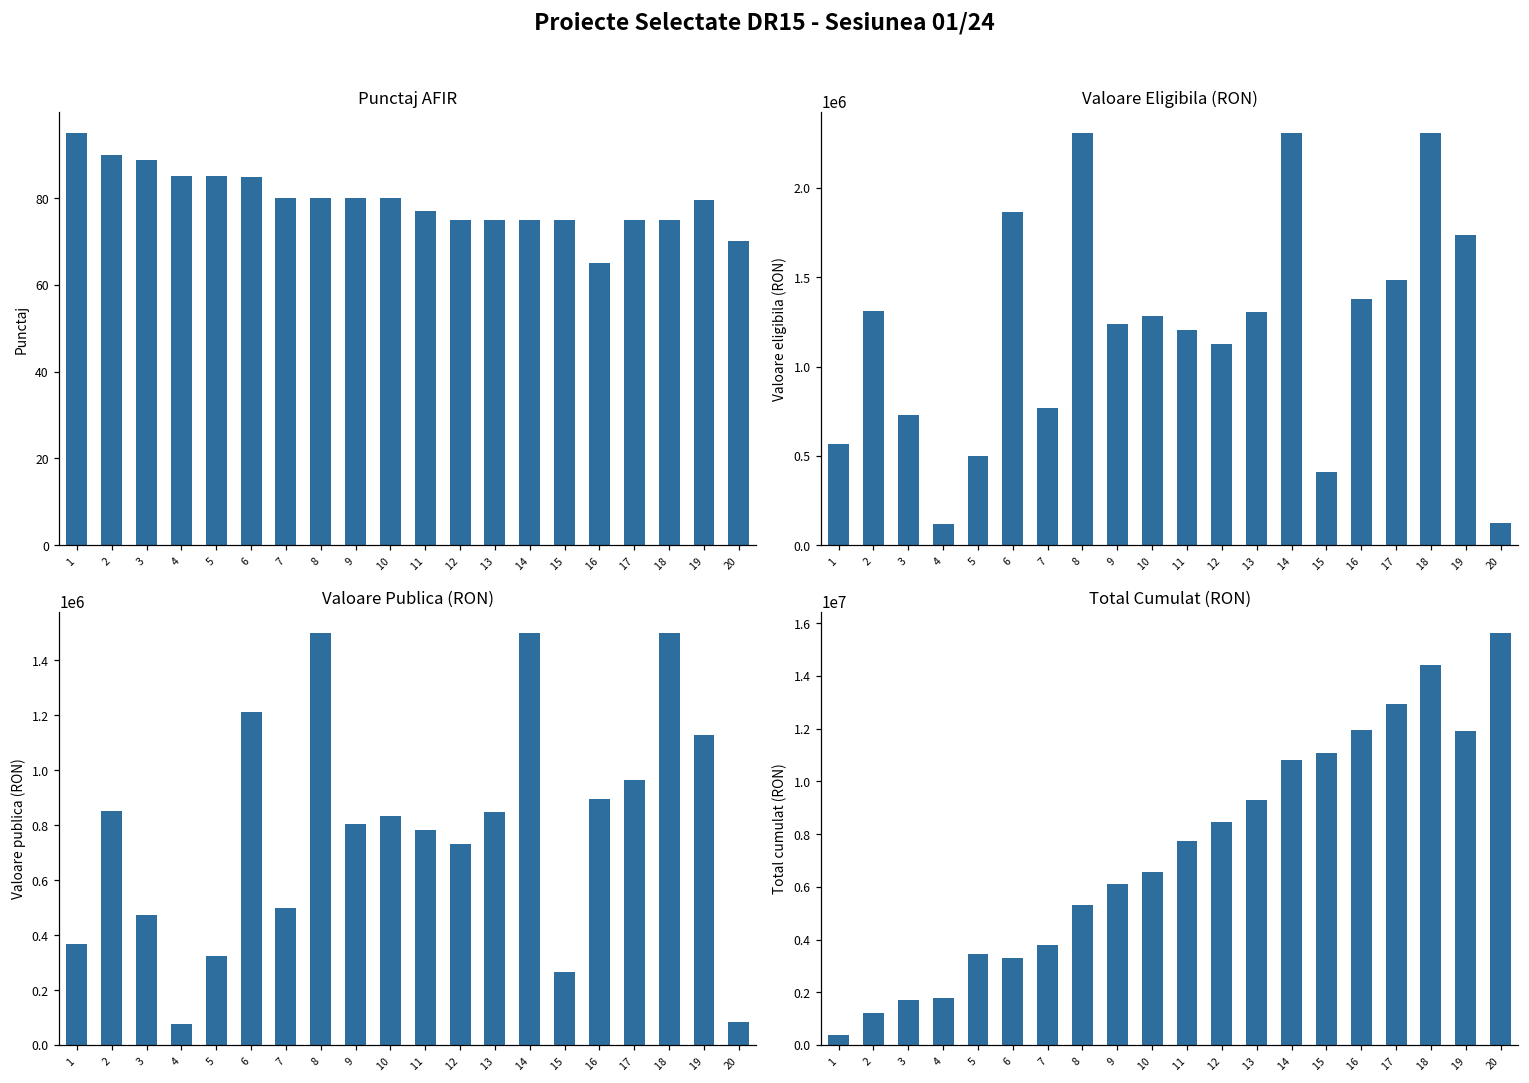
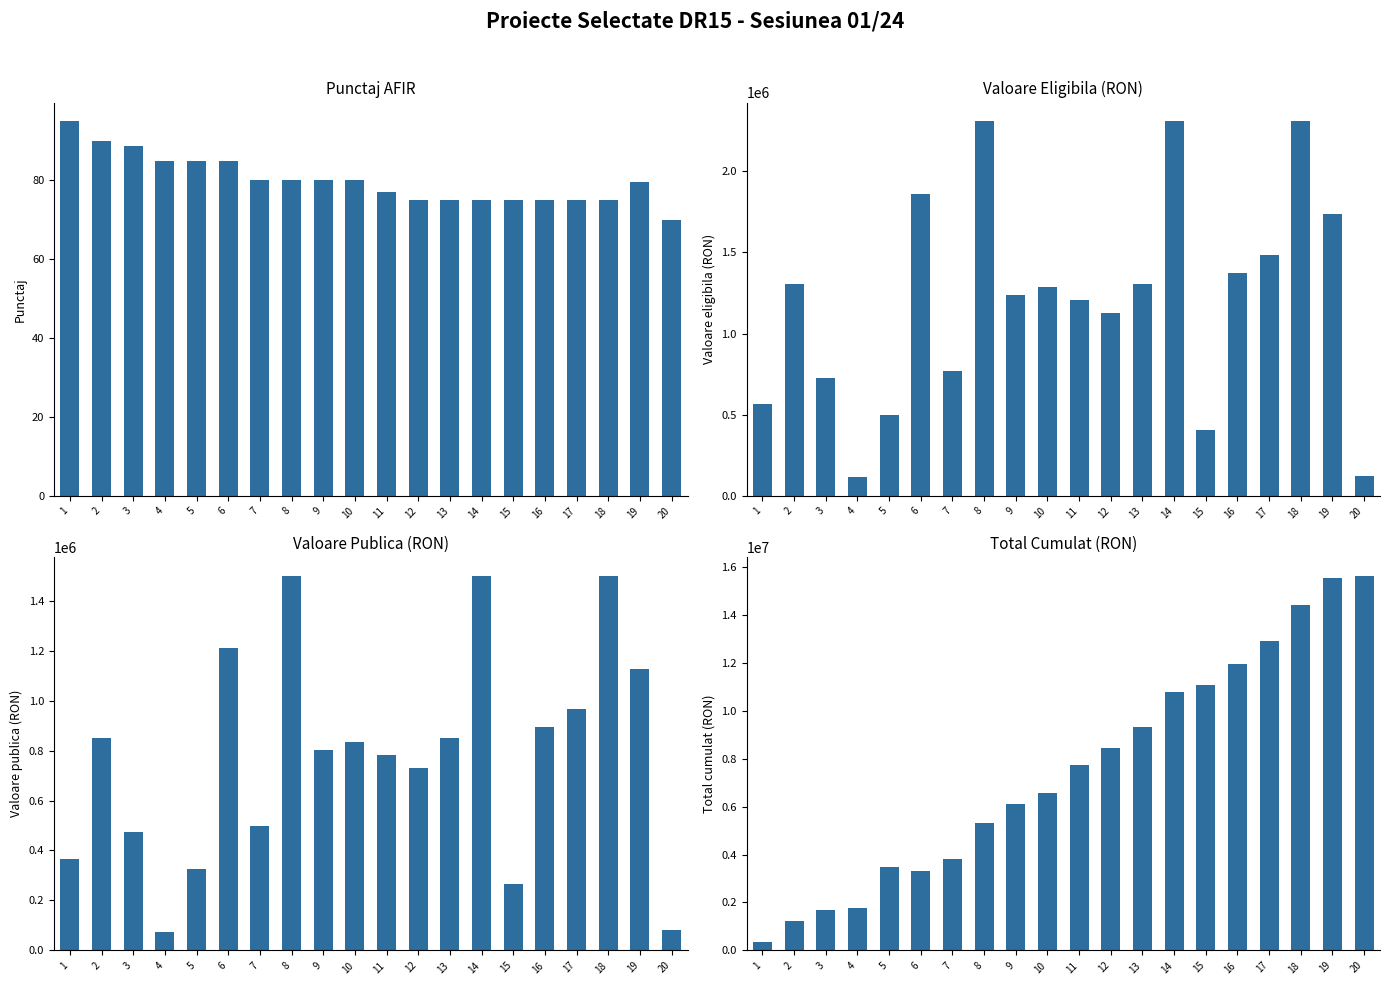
  {
    "Punctaj AFIR": {
      "1": 95,
      "2": 90,
      "3": 89,
      "4": 85,
      "5": 85,
      "6": 85,
      "7": 80,
      "8": 80,
      "9": 80,
      "10": 80,
      "11": 77,
      "12": 75,
      "13": 75,
      "14": 75,
      "15": 75,
-     "16": 65,
+     "16": 75,
      "17": 75,
      "18": 75,
      "19": 80,
      "20": 70
    },
    "Valoare Eligibila (RON)": {
      "1": 560000,
      "2": 1310000,
      "3": 730000,
      "4": 120000,
      "5": 500000,
      "6": 1860000,
      "7": 770000,
      "8": 2310000,
      "9": 1240000,
      "10": 1280000,
      "11": 1200000,
      "12": 1130000,
      "13": 1310000,
      "14": 2310000,
      "15": 410000,
      "16": 1380000,
      "17": 1480000,
      "18": 2310000,
      "19": 1740000,
      "20": 130000
    },
    "Valoare Publica (RON)": {
      "1": 370000,
      "2": 850000,
      "3": 470000,
      "4": 80000,
      "5": 320000,
      "6": 1210000,
      "7": 500000,
      "8": 1500000,
      "9": 800000,
      "10": 830000,
      "11": 780000,
      "12": 730000,
      "13": 850000,
      "14": 1500000,
      "15": 260000,
      "16": 890000,
      "17": 970000,
      "18": 1500000,
      "19": 1130000,
      "20": 80000
    },
    "Total Cumulat (RON)": {
      "1": 400000,
      "2": 1200000,
      "3": 1700000,
      "4": 1800000,
      "5": 3500000,
      "6": 3300000,
      "7": 3800000,
      "8": 5300000,
      "9": 6100000,
      "10": 6600000,
      "11": 7700000,
      "12": 8500000,
      "13": 9300000,
      "14": 10800000,
      "15": 11100000,
      "16": 12000000,
      "17": 12900000,
      "18": 14400000,
-     "19": 11900000,
+     "19": 15600000,
      "20": 15600000
    }
  }
